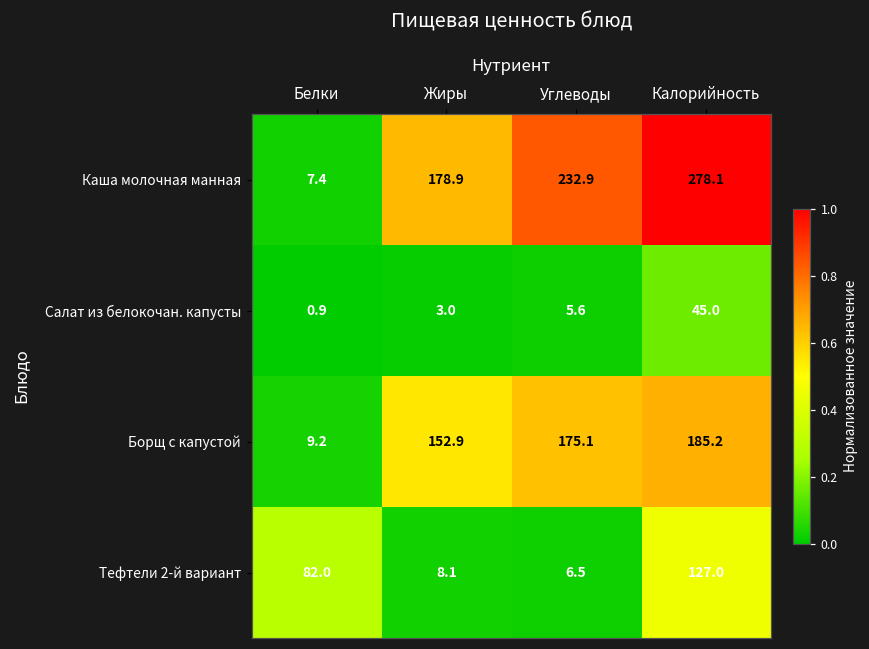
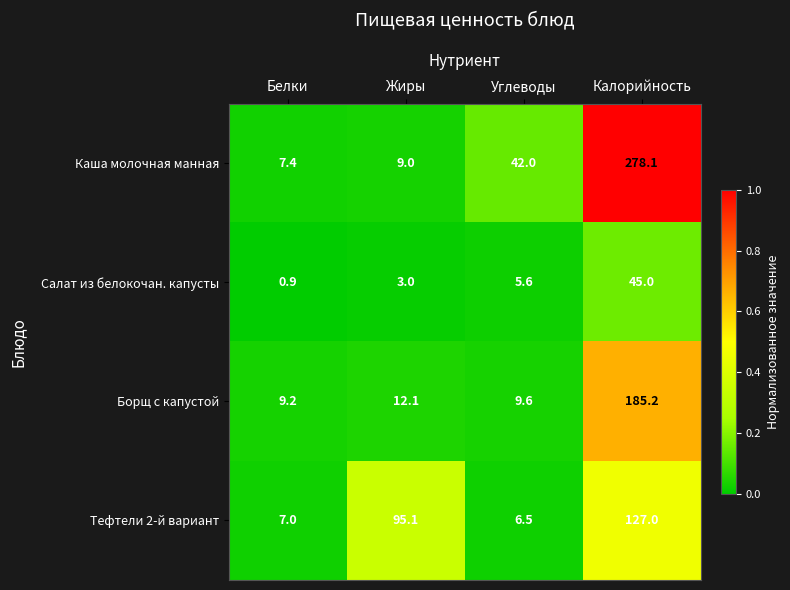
  {
    "Каша молочная манная": {
      "Белки": 7.4,
-     "Жиры": 178.9,
-     "Углеводы": 232.9,
+     "Жиры": 9.0,
+     "Углеводы": 42.0,
      "Калорийность": 278.1
    },
    "Салат из белокочан. капусты": {
      "Белки": 0.9,
      "Жиры": 3.0,
      "Углеводы": 5.6,
      "Калорийность": 45.0
    },
    "Борщ с капустой": {
      "Белки": 9.2,
-     "Жиры": 152.9,
-     "Углеводы": 175.1,
+     "Жиры": 12.1,
+     "Углеводы": 9.6,
      "Калорийность": 185.2
    },
    "Тефтели 2-й вариант": {
-     "Белки": 82.0,
-     "Жиры": 8.1,
+     "Белки": 7.0,
+     "Жиры": 95.1,
      "Углеводы": 6.5,
      "Калорийность": 127.0
    }
  }
